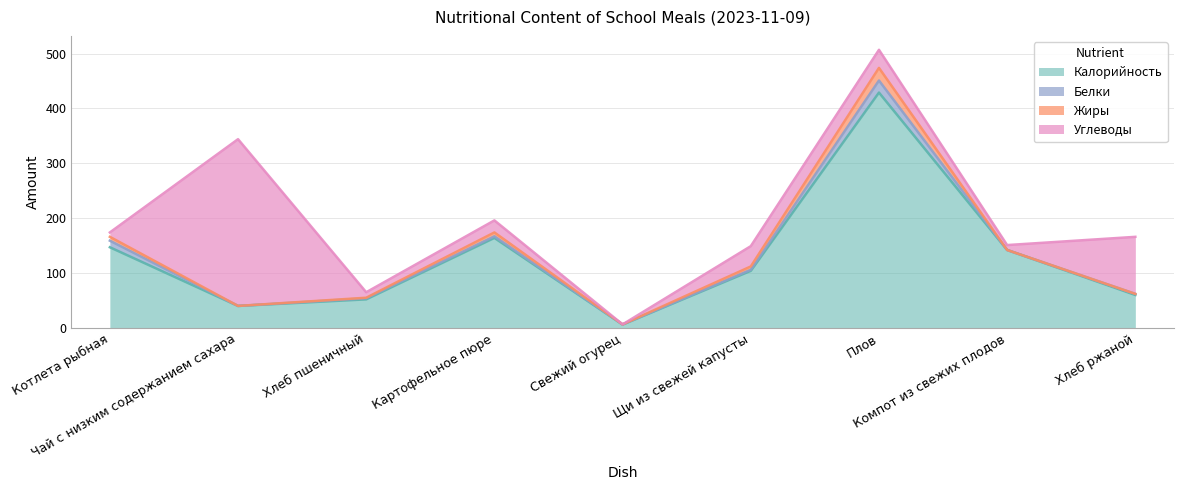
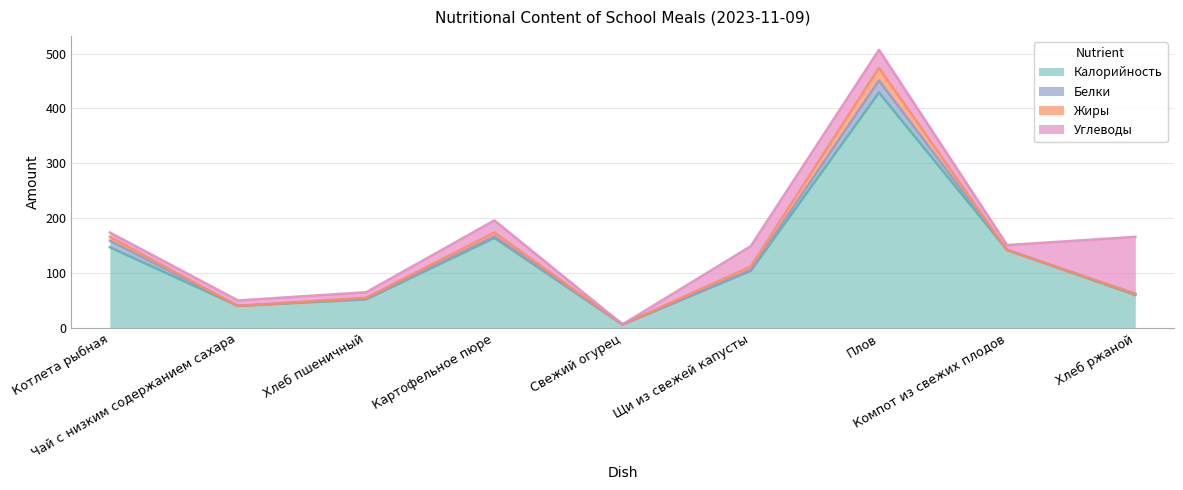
  {
    "Жиры": {
      "Котлета рыбная": 10,
      "Картофельное пюре": 10,
      "Щи из свежей капусты": 10,
      "Плов": 20
    },
    "Углеводы": {
      "Котлета рыбная": 10,
-     "Чай с низким содержанием сахара": 300,
+     "Чай с низким содержанием сахара": 10,
      "Хлеб пшеничный": 10,
      "Картофельное пюре": 20,
      "Щи из свежей капусты": 40,
      "Плов": 30,
      "Компот из свежих плодов": 10,
      "Хлеб ржаной": 100
    }
  }
